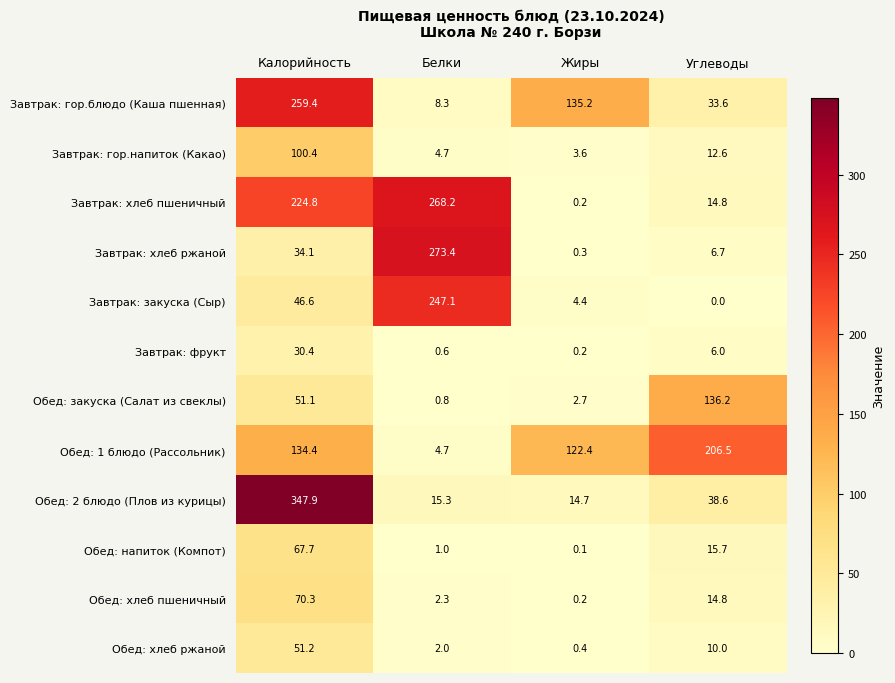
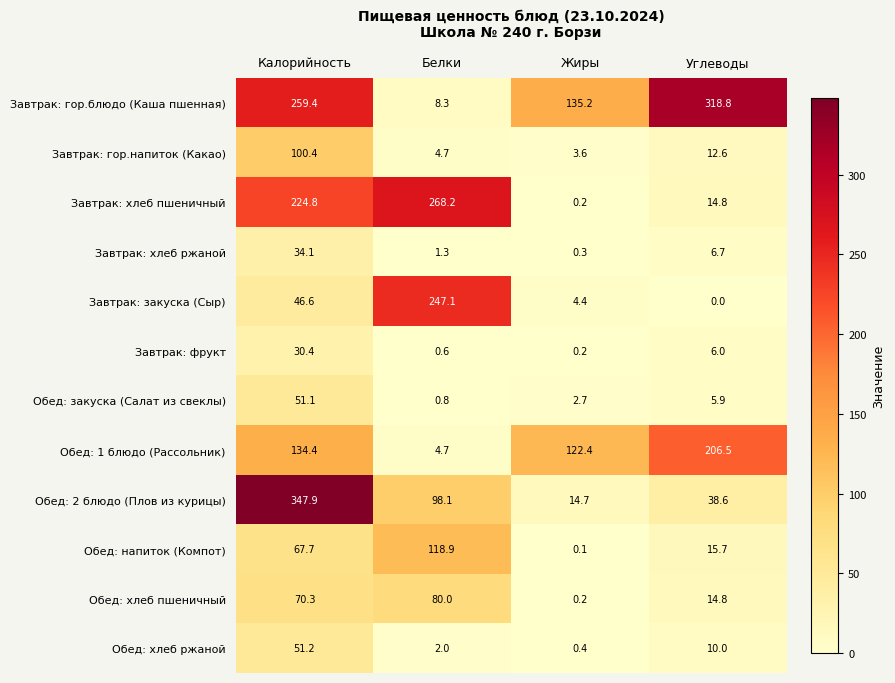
  {
    "Завтрак: гор.блюдо (Каша пшенная)": {
      "Калорийность": 259.4,
      "Белки": 8.3,
      "Жиры": 135.2,
-     "Углеводы": 33.6
+     "Углеводы": 318.8
    },
    "Завтрак: гор.напиток (Какао)": {
      "Калорийность": 100.4,
      "Белки": 4.7,
      "Жиры": 3.6,
      "Углеводы": 12.6
    },
    "Завтрак: хлеб пшеничный": {
      "Калорийность": 224.8,
      "Белки": 268.2,
      "Жиры": 0.2,
      "Углеводы": 14.8
    },
    "Завтрак: хлеб ржаной": {
      "Калорийность": 34.1,
-     "Белки": 273.4,
+     "Белки": 1.3,
      "Жиры": 0.3,
      "Углеводы": 6.7
    },
    "Завтрак: закуска (Сыр)": {
      "Калорийность": 46.6,
      "Белки": 247.1,
      "Жиры": 4.4,
      "Углеводы": 0.0
    },
    "Завтрак: фрукт": {
      "Калорийность": 30.4,
      "Белки": 0.6,
      "Жиры": 0.2,
      "Углеводы": 6.0
    },
    "Обед: закуска (Салат из свеклы)": {
      "Калорийность": 51.1,
      "Белки": 0.8,
      "Жиры": 2.7,
-     "Углеводы": 136.2
+     "Углеводы": 5.9
    },
    "Обед: 1 блюдо (Рассольник)": {
      "Калорийность": 134.4,
      "Белки": 4.7,
      "Жиры": 122.4,
      "Углеводы": 206.5
    },
    "Обед: 2 блюдо (Плов из курицы)": {
      "Калорийность": 347.9,
-     "Белки": 15.3,
+     "Белки": 98.1,
      "Жиры": 14.7,
      "Углеводы": 38.6
    },
    "Обед: напиток (Компот)": {
      "Калорийность": 67.7,
-     "Белки": 1.0,
+     "Белки": 118.9,
      "Жиры": 0.1,
      "Углеводы": 15.7
    },
    "Обед: хлеб пшеничный": {
      "Калорийность": 70.3,
-     "Белки": 2.3,
+     "Белки": 80.0,
      "Жиры": 0.2,
      "Углеводы": 14.8
    },
    "Обед: хлеб ржаной": {
      "Калорийность": 51.2,
      "Белки": 2.0,
      "Жиры": 0.4,
      "Углеводы": 10.0
    }
  }
